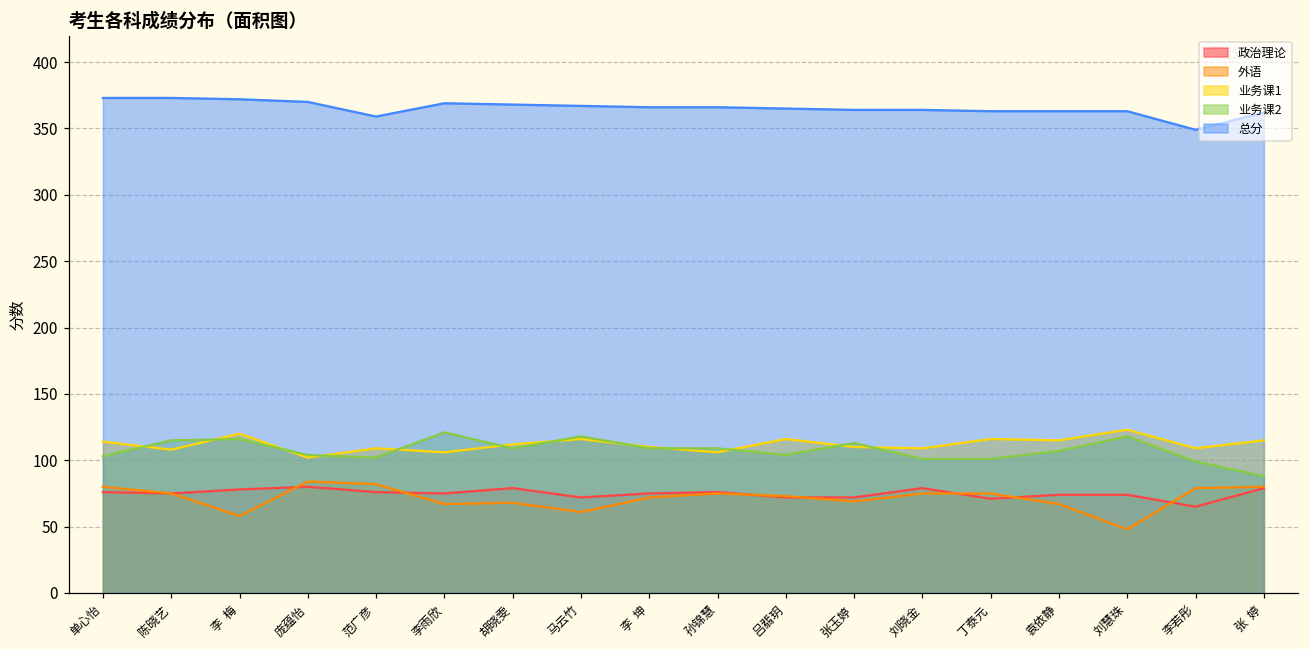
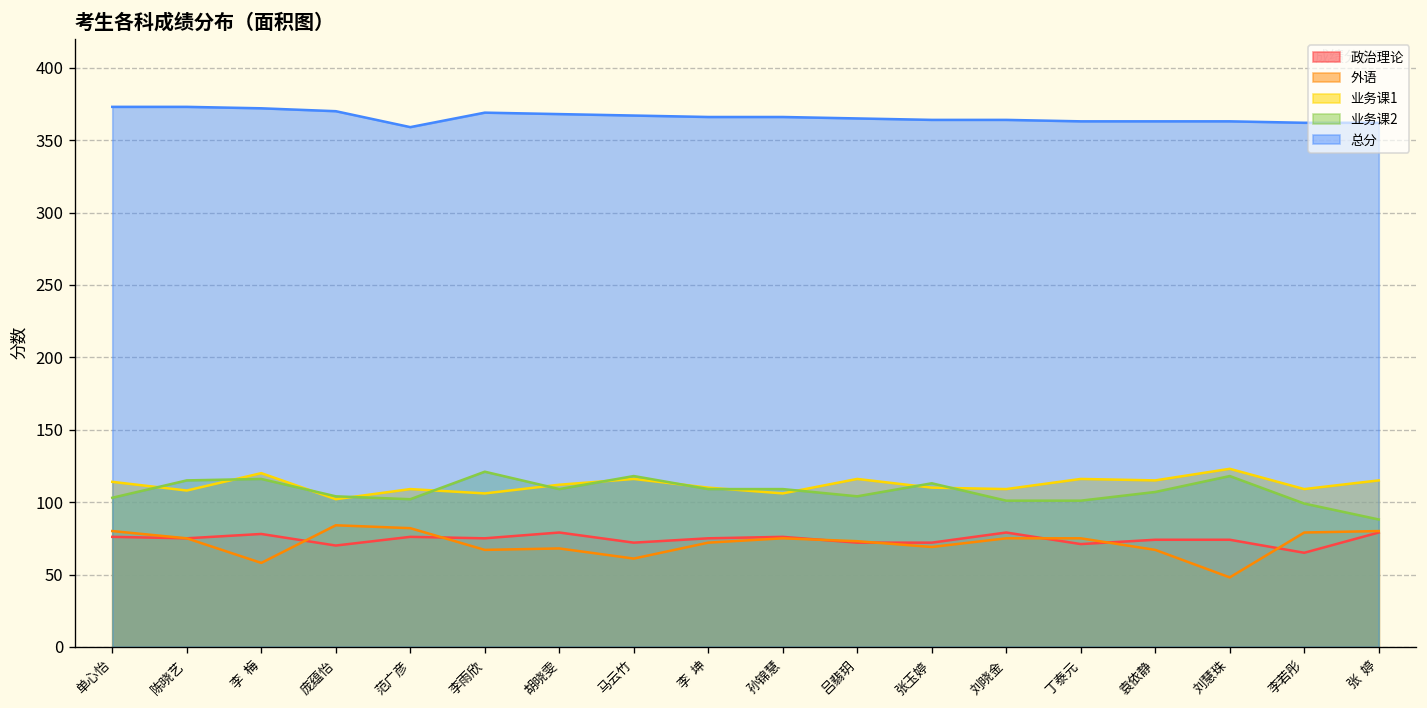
  {
    "政治理论": {
      "单心怡": 76,
      "李 梅": 78,
-     "庞蕴怡": 80,
+     "庞蕴怡": 70,
      "范广彦": 76,
      "李雨欣": 75,
      "胡晓雯": 79,
      "马云竹": 72,
      "李 坤": 75,
      "张玉婷": 72,
      "刘晓金": 79,
      "丁泰元": 71,
      "袁依静": 74,
      "刘慧珠": 74,
      "李若彤": 65
    },
    "业务课2": {
      "单心怡": 103,
      "陈晓艺": 115,
      "李 梅": 116,
      "范广彦": 102,
      "李雨欣": 121,
      "胡晓雯": 109,
      "孙锦慧": 109,
      "吕翡玥": 104,
      "张玉婷": 113,
      "刘晓金": 101,
      "丁泰元": 101,
      "袁依静": 107,
      "刘慧珠": 118,
      "李若彤": 99,
      "张 婷": 88
    },
    "总分": {
      "单心怡": 373,
      "陈晓艺": 373,
      "李 梅": 372,
      "庞蕴怡": 370,
      "范广彦": 359,
      "李雨欣": 369,
      "胡晓雯": 368,
      "马云竹": 367,
      "李 坤": 366,
      "孙锦慧": 366,
      "吕翡玥": 365,
      "张玉婷": 364,
      "刘晓金": 364,
      "丁泰元": 363,
      "袁依静": 363,
      "刘慧珠": 363,
-     "李若彤": 349
+     "李若彤": 362
    }
  }
